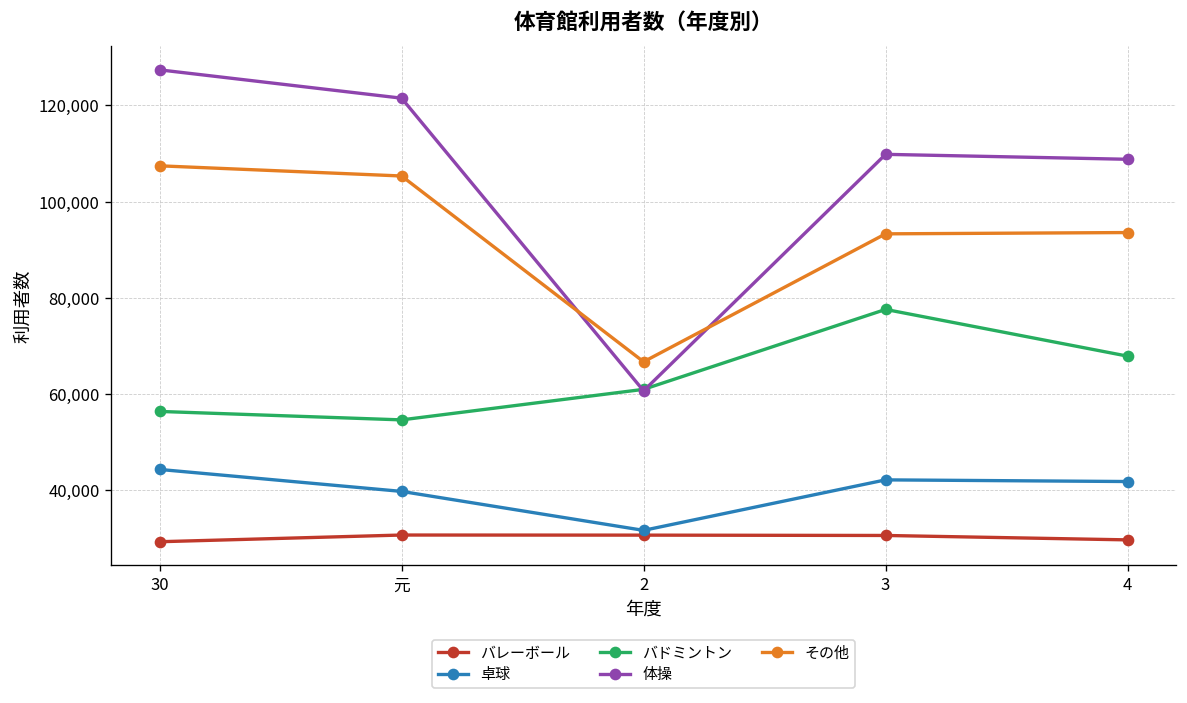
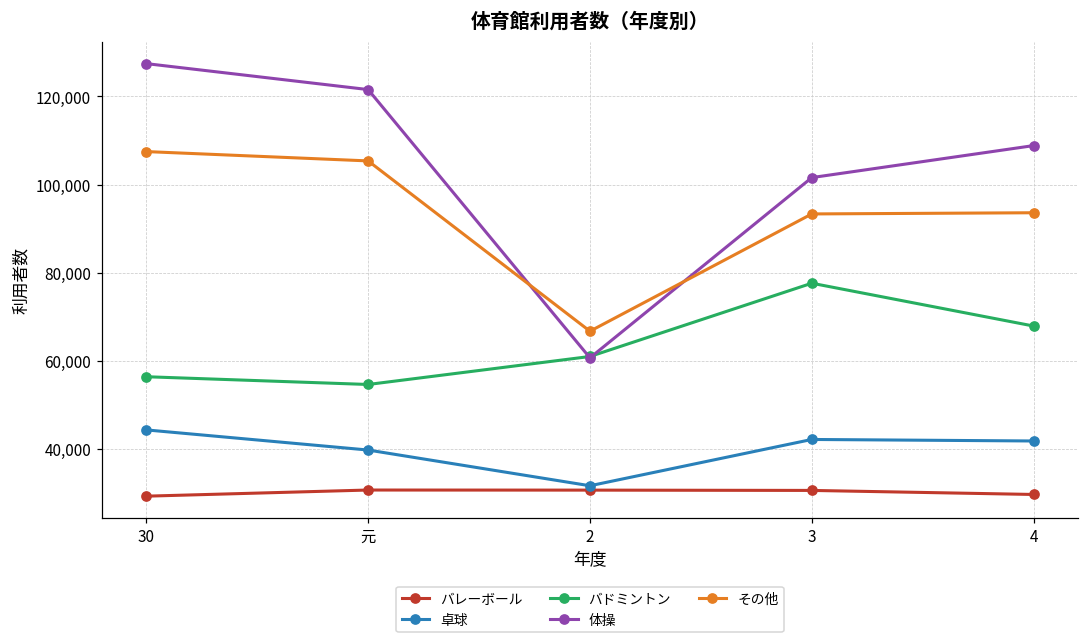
  {
    "バレーボール": {
      "30": "29,000",
      "元": "31,000",
      "2": "31,000",
      "3": "31,000",
      "4": "30,000"
    },
    "卓球": {
      "30": "44,000",
      "元": "40,000",
      "2": "32,000",
      "3": "42,000",
      "4": "42,000"
    },
    "バドミントン": {
      "30": "56,000",
      "元": "55,000",
      "3": "78,000",
      "4": "68,000"
    },
    "体操": {
      "30": "127,000",
      "元": "122,000",
-     "3": "110,000",
+     "3": "102,000",
      "4": "109,000"
    },
    "その他": {
      "30": "107,000",
      "元": "105,000",
      "2": "67,000",
      "3": "93,000",
      "4": "94,000"
    }
  }
